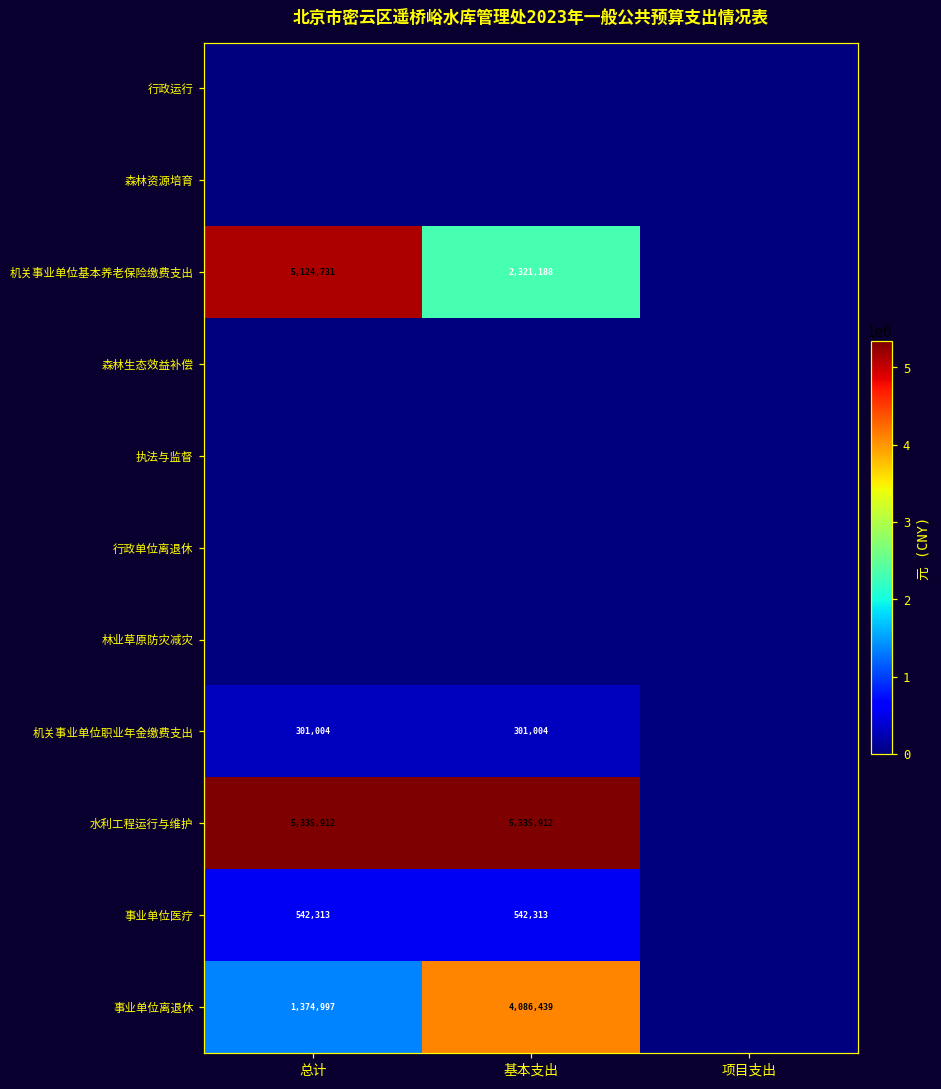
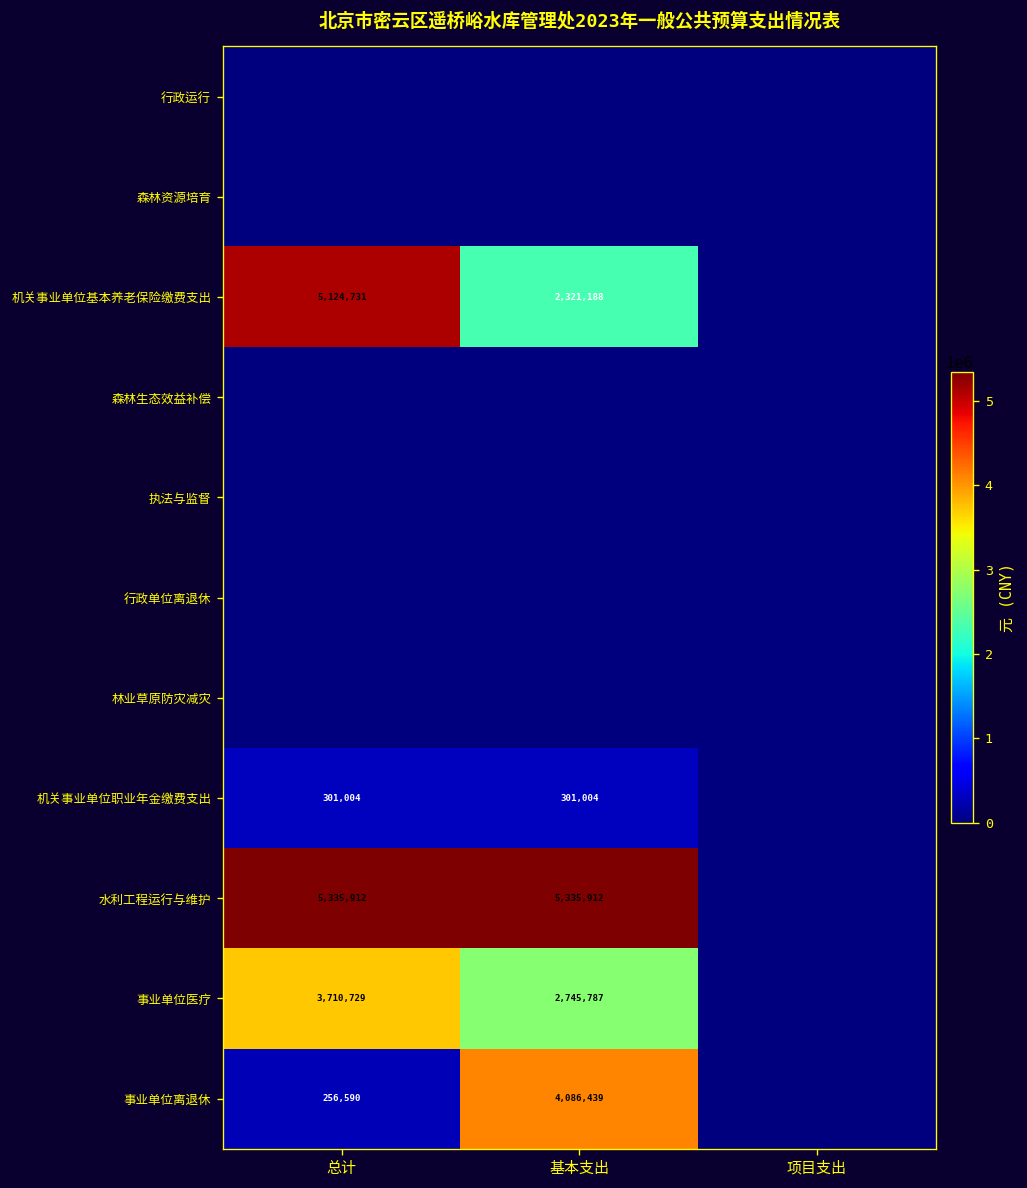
  {
    "机关事业单位基本养老保险缴费支出": {
      "总计": "5,124,731",
      "基本支出": "2,321,188"
    },
    "机关事业单位职业年金缴费支出": {
      "总计": "301,004",
      "基本支出": "301,004"
    },
    "水利工程运行与维护": {
      "总计": "5,335,912",
      "基本支出": "5,335,912"
    },
    "事业单位医疗": {
-     "总计": "542,313",
-     "基本支出": "542,313"
+     "总计": "3,710,729",
+     "基本支出": "2,745,787"
    },
    "事业单位离退休": {
-     "总计": "1,374,997",
+     "总计": "256,590",
      "基本支出": "4,086,439"
    }
  }
